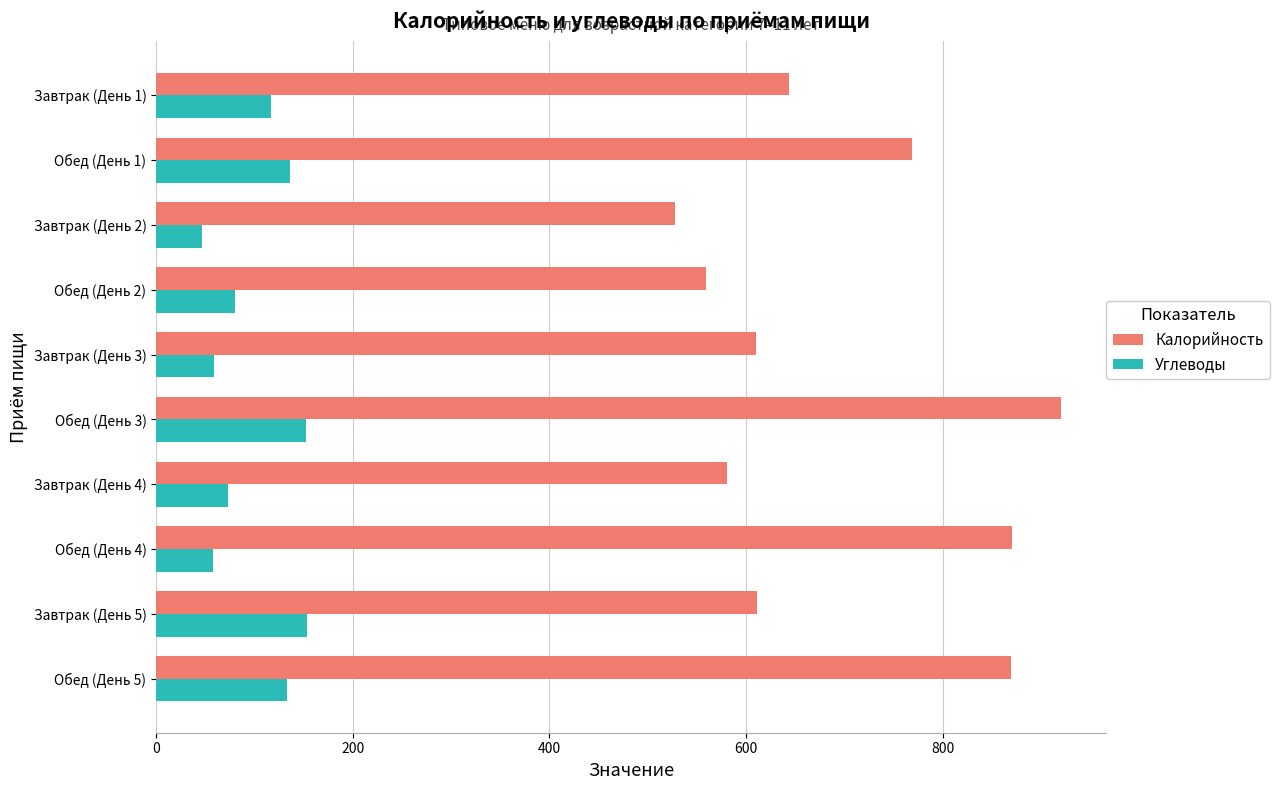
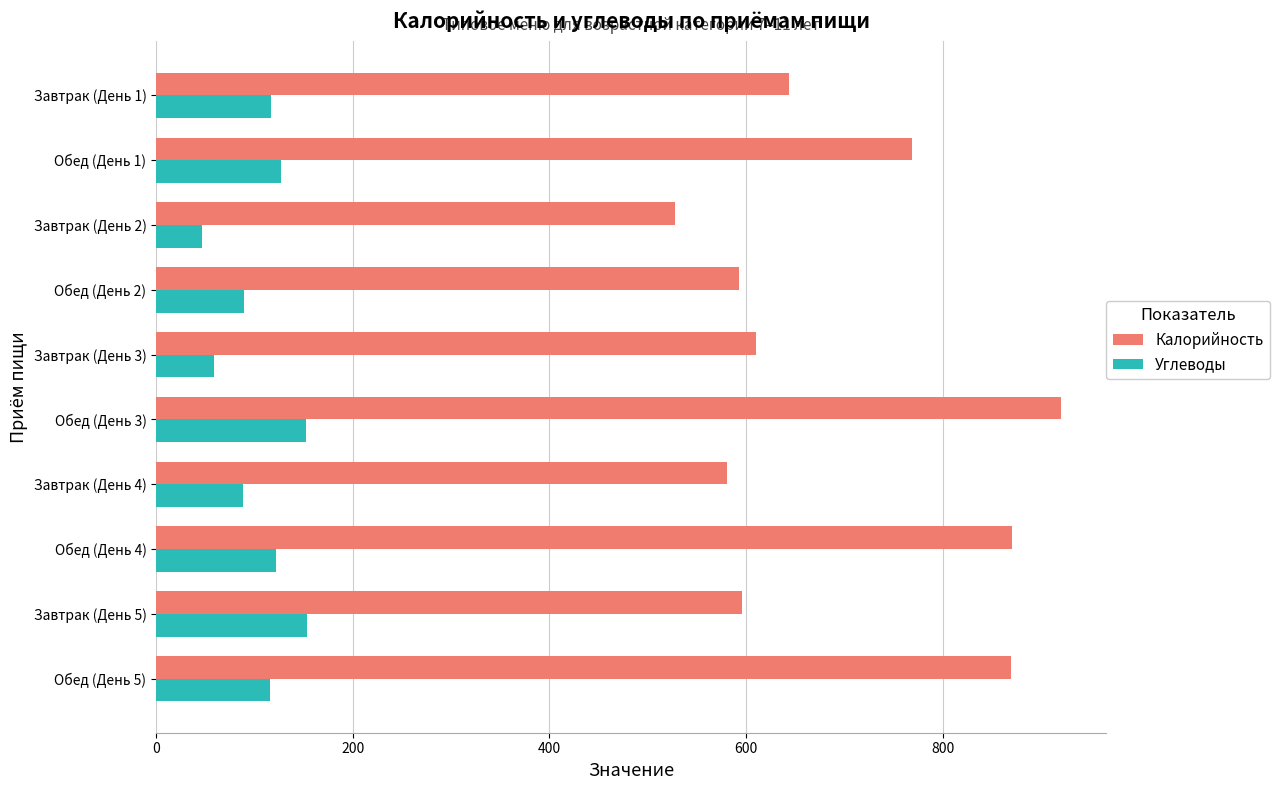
  {
    "Калорийность": {
      "Завтрак (День 1)": 640,
      "Обед (День 1)": 770,
      "Завтрак (День 2)": 530,
-     "Обед (День 2)": 560,
+     "Обед (День 2)": 590,
      "Завтрак (День 3)": 610,
      "Обед (День 3)": 920,
      "Завтрак (День 4)": 580,
      "Обед (День 4)": 870,
-     "Завтрак (День 5)": 610,
+     "Завтрак (День 5)": 600,
      "Обед (День 5)": 870
    },
    "Углеводы": {
      "Завтрак (День 1)": 120,
-     "Обед (День 1)": 140,
+     "Обед (День 1)": 130,
      "Завтрак (День 2)": 50,
-     "Обед (День 2)": 80,
+     "Обед (День 2)": 90,
      "Завтрак (День 3)": 60,
      "Обед (День 3)": 150,
-     "Завтрак (День 4)": 70,
-     "Обед (День 4)": 60,
+     "Завтрак (День 4)": 90,
+     "Обед (День 4)": 120,
      "Завтрак (День 5)": 150,
-     "Обед (День 5)": 130
+     "Обед (День 5)": 120
    }
  }
